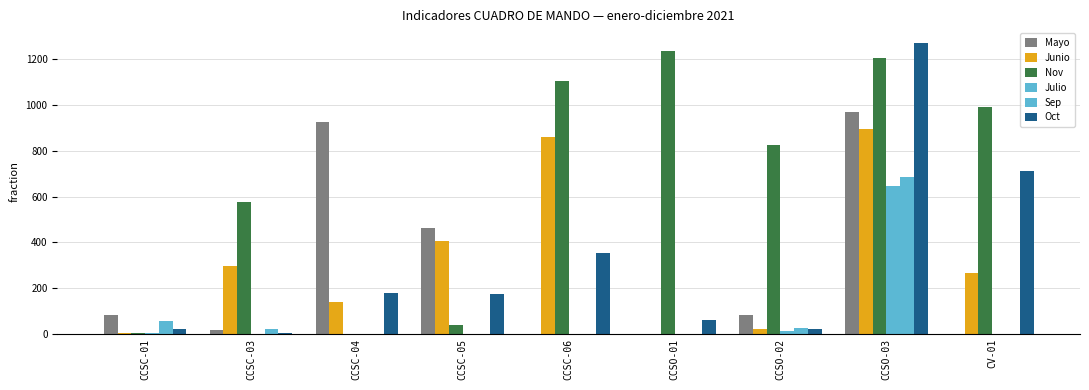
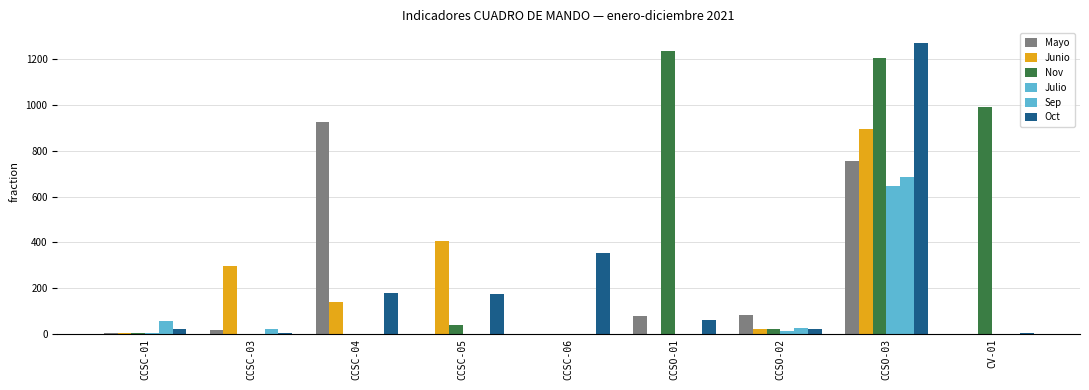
  {
    "Mayo": {
-     "CCSC-01": 80,
+     "CCSC-01": 0,
      "CCSC-03": 20,
      "CCSC-04": 930,
-     "CCSC-05": 460,
+     "CCSC-05": 0,
      "CCSC-06": 0,
-     "CCSO-01": 0,
+     "CCSO-01": 80,
      "CCSO-02": 80,
-     "CCSO-03": 970
+     "CCSO-03": 760
    },
    "Junio": {
      "CCSC-03": 300,
      "CCSC-04": 140,
      "CCSC-05": 410,
-     "CCSC-06": 860,
+     "CCSC-06": 0,
      "CCSO-02": 20,
      "CCSO-03": 900,
-     "CV-01": 270
+     "CV-01": 0
    },
    "Nov": {
-     "CCSC-03": 580,
+     "CCSC-03": 0,
      "CCSC-05": 40,
-     "CCSC-06": 1110,
+     "CCSC-06": 0,
      "CCSO-01": 1240,
-     "CCSO-02": 820,
+     "CCSO-02": 20,
      "CCSO-03": 1210,
      "CV-01": 990
    },
    "Oct": {
      "CCSC-01": 20,
      "CCSC-04": 180,
      "CCSC-05": 180,
      "CCSC-06": 350,
      "CCSO-01": 60,
      "CCSO-02": 20,
      "CCSO-03": 1270,
-     "CV-01": 710
+     "CV-01": 10
    }
  }
